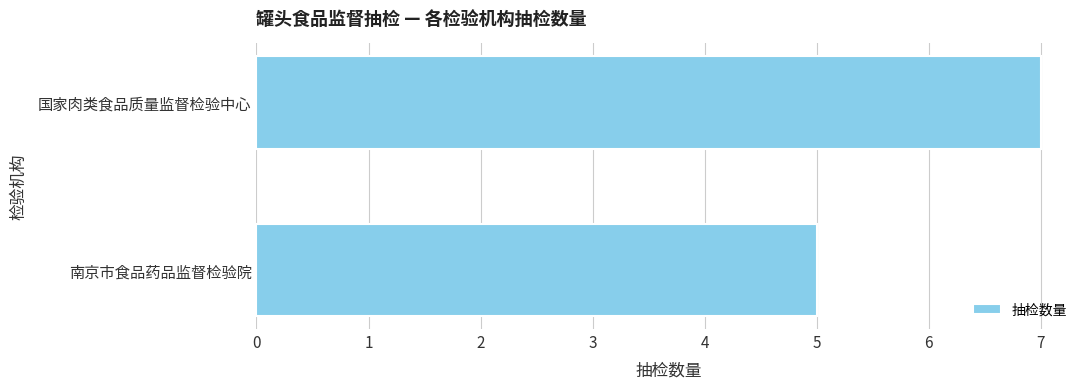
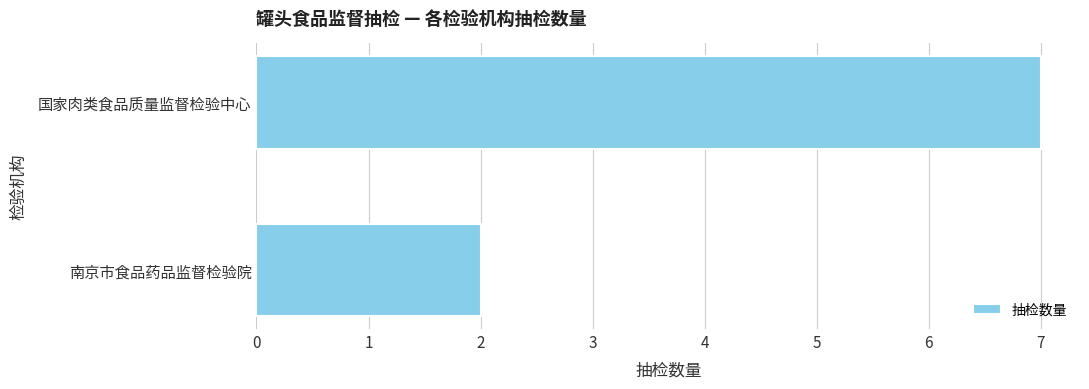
  {
    "国家肉类食品质量监督检验中心": 7,
-   "南京市食品药品监督检验院": 5
+   "南京市食品药品监督检验院": 2
  }
